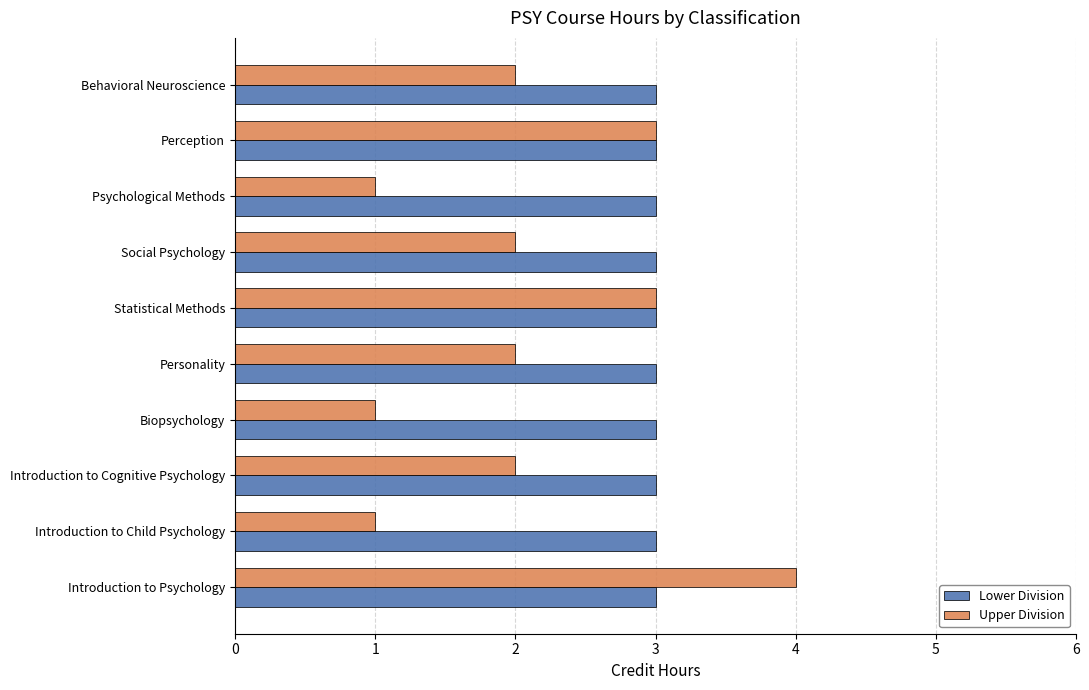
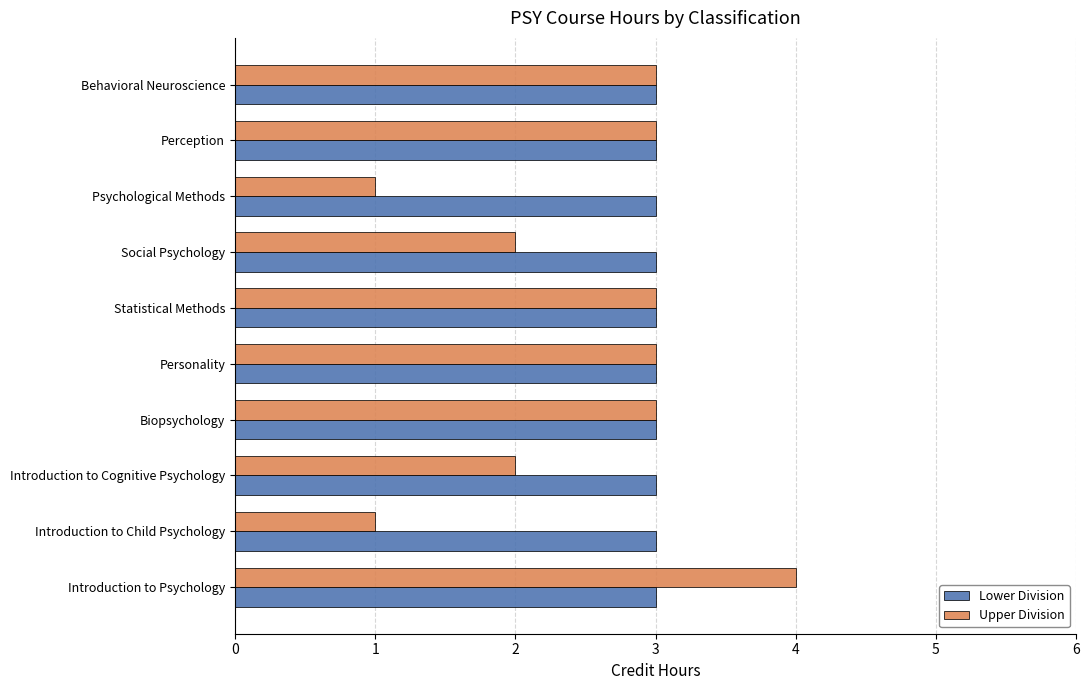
  {
    "Lower Division": {
      "Behavioral Neuroscience": 3,
      "Perception": 3,
      "Psychological Methods": 3,
      "Social Psychology": 3,
      "Statistical Methods": 3,
      "Personality": 3,
      "Biopsychology": 3,
      "Introduction to Cognitive Psychology": 3,
      "Introduction to Child Psychology": 3,
      "Introduction to Psychology": 3
    },
    "Upper Division": {
-     "Behavioral Neuroscience": 2,
+     "Behavioral Neuroscience": 3,
      "Perception": 3,
      "Psychological Methods": 1,
      "Social Psychology": 2,
      "Statistical Methods": 3,
-     "Personality": 2,
-     "Biopsychology": 1,
+     "Personality": 3,
+     "Biopsychology": 3,
      "Introduction to Cognitive Psychology": 2,
      "Introduction to Child Psychology": 1,
      "Introduction to Psychology": 4
    }
  }
